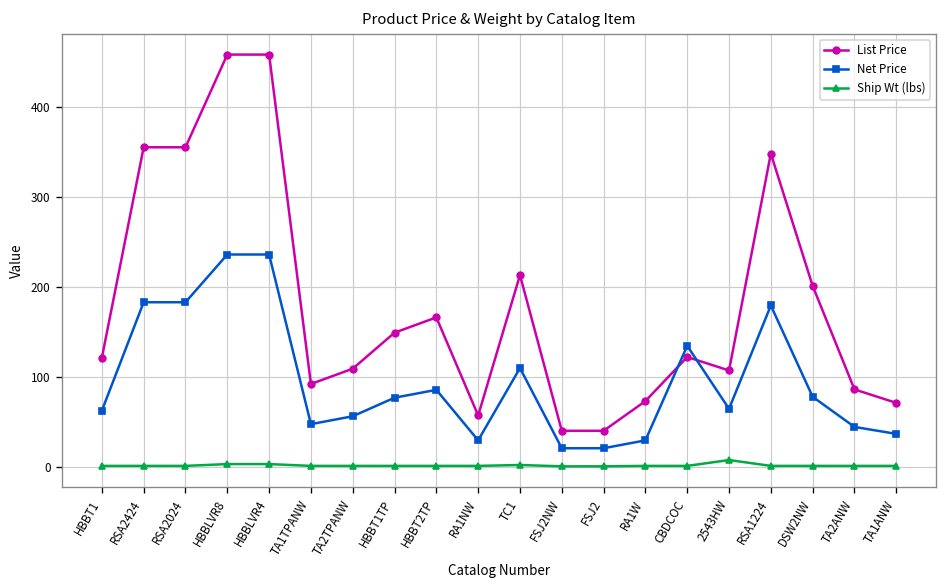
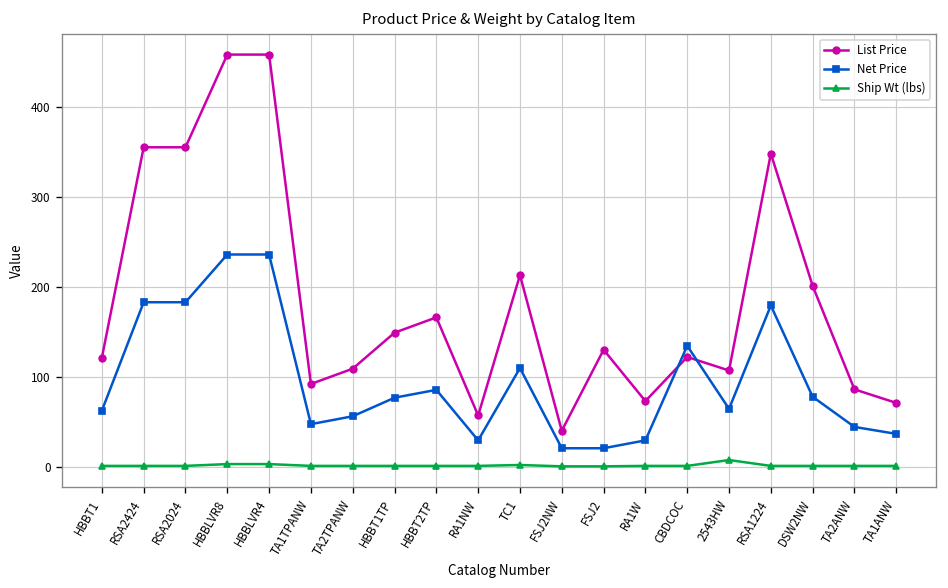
  {
    "List Price": {
      "HBBT1": 120,
      "RSA2424": 360,
      "RSA2024": 360,
      "HBBLVR8": 460,
      "HBBLVR4": 460,
      "TA1TPANW": 90,
      "TA2TPANW": 110,
      "HBBT1TP": 150,
      "HBBT2TP": 170,
      "RA1NW": 60,
      "TC1": 210,
      "FSJ2NW": 40,
-     "FSJ2": 40,
+     "FSJ2": 130,
      "RA1W": 70,
      "CBDCOC": 120,
      "2543HW": 110,
      "RSA1224": 350,
      "DSW2NW": 200,
      "TA2ANW": 90,
      "TA1ANW": 70
    },
    "Net Price": {
      "HBBT1": 60,
      "RSA2424": 180,
      "RSA2024": 180,
      "HBBLVR8": 240,
      "HBBLVR4": 240,
      "TA1TPANW": 50,
      "TA2TPANW": 60,
      "HBBT1TP": 80,
      "HBBT2TP": 90,
      "RA1NW": 30,
      "TC1": 110,
      "FSJ2NW": 20,
      "FSJ2": 20,
      "RA1W": 30,
      "CBDCOC": 130,
      "2543HW": 60,
      "RSA1224": 180,
      "DSW2NW": 80,
      "TA2ANW": 40,
      "TA1ANW": 40
    },
    "Ship Wt (lbs)": {
      "HBBT1": 0,
      "RSA2424": 0,
      "RSA2024": 0,
      "HBBLVR8": 0,
      "HBBLVR4": 0,
      "TA1TPANW": 0,
      "TA2TPANW": 0,
      "HBBT1TP": 0,
      "HBBT2TP": 0,
      "RA1NW": 0,
      "TC1": 0,
      "FSJ2NW": 0,
      "FSJ2": 0,
      "RA1W": 0,
      "CBDCOC": 0,
      "2543HW": 10,
      "RSA1224": 0,
      "DSW2NW": 0,
      "TA2ANW": 0,
      "TA1ANW": 0
    }
  }
